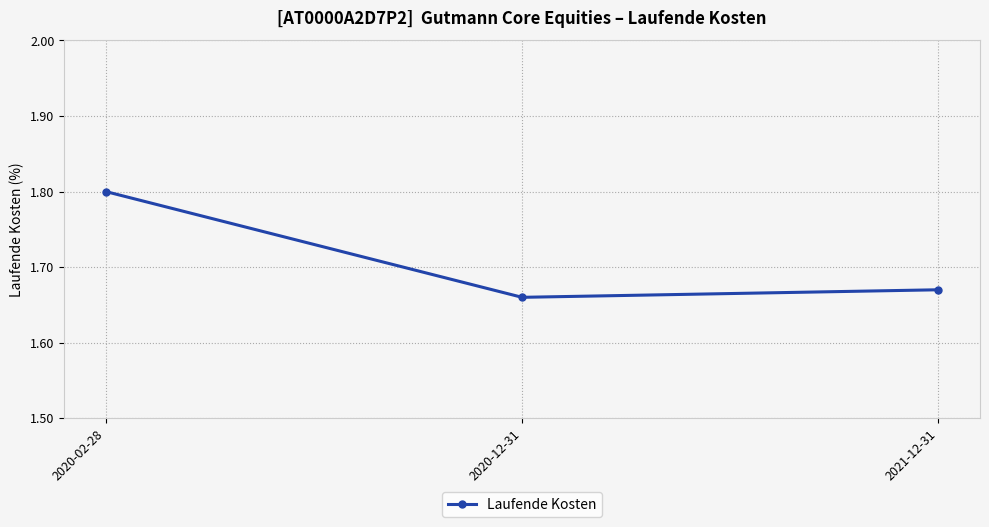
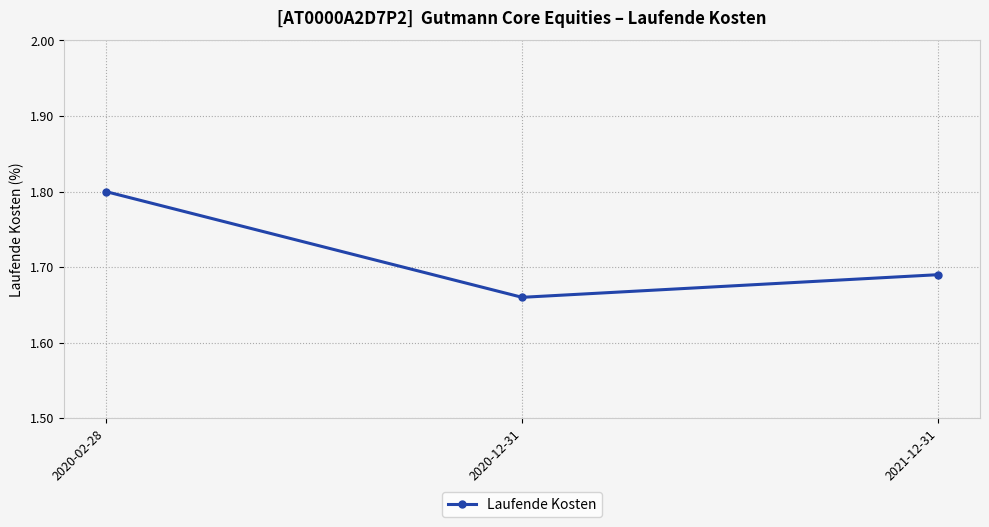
  {
    "2020-02-28": 1.80,
    "2020-12-31": 1.66,
-   "2021-12-31": 1.67
+   "2021-12-31": 1.69
  }
